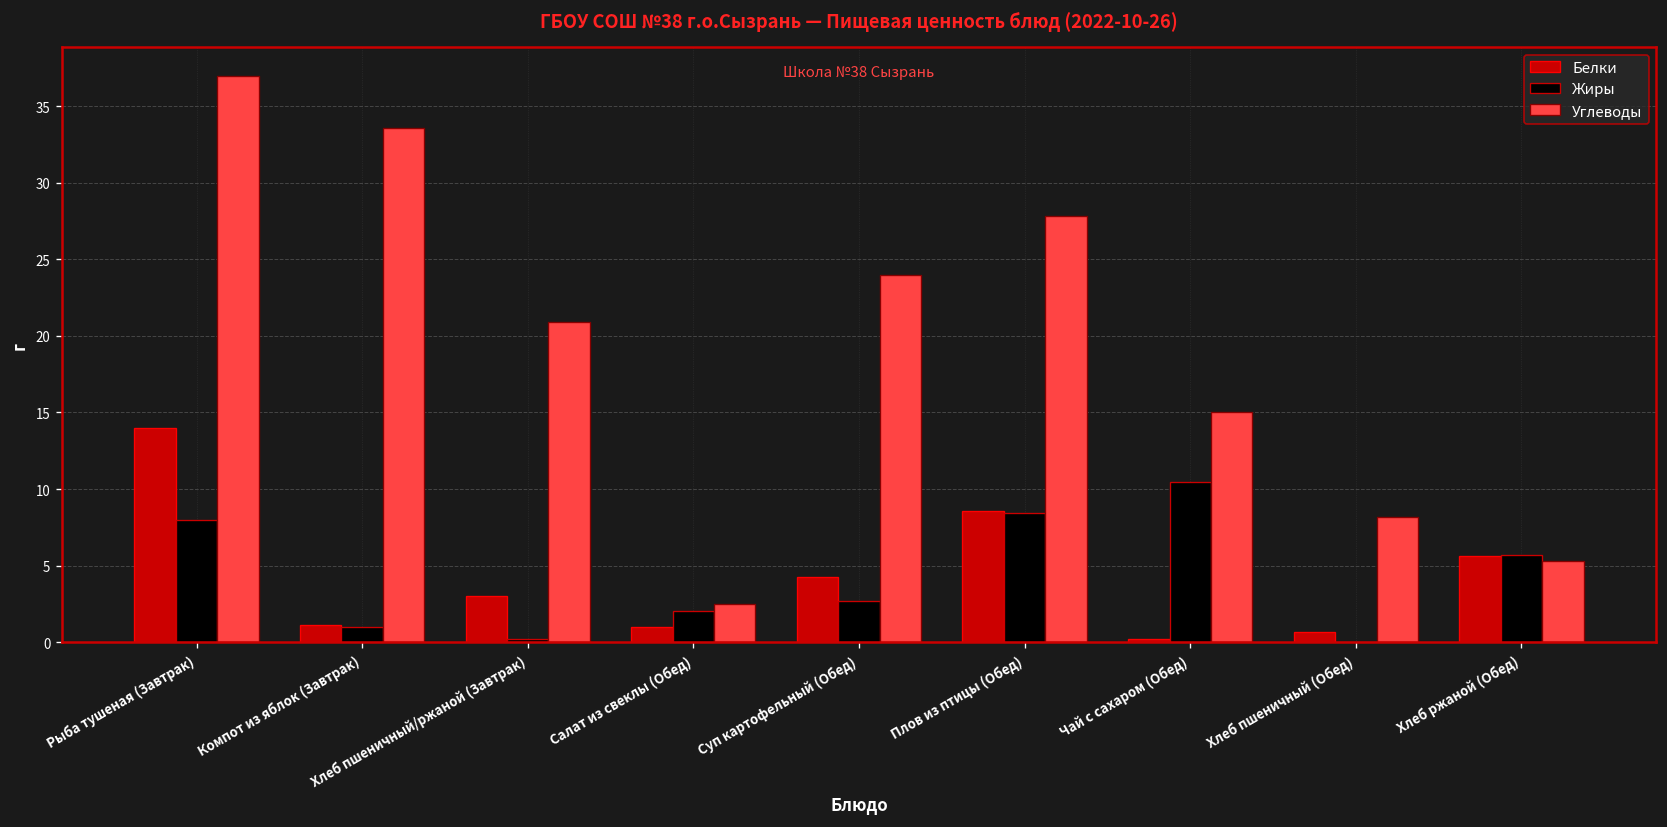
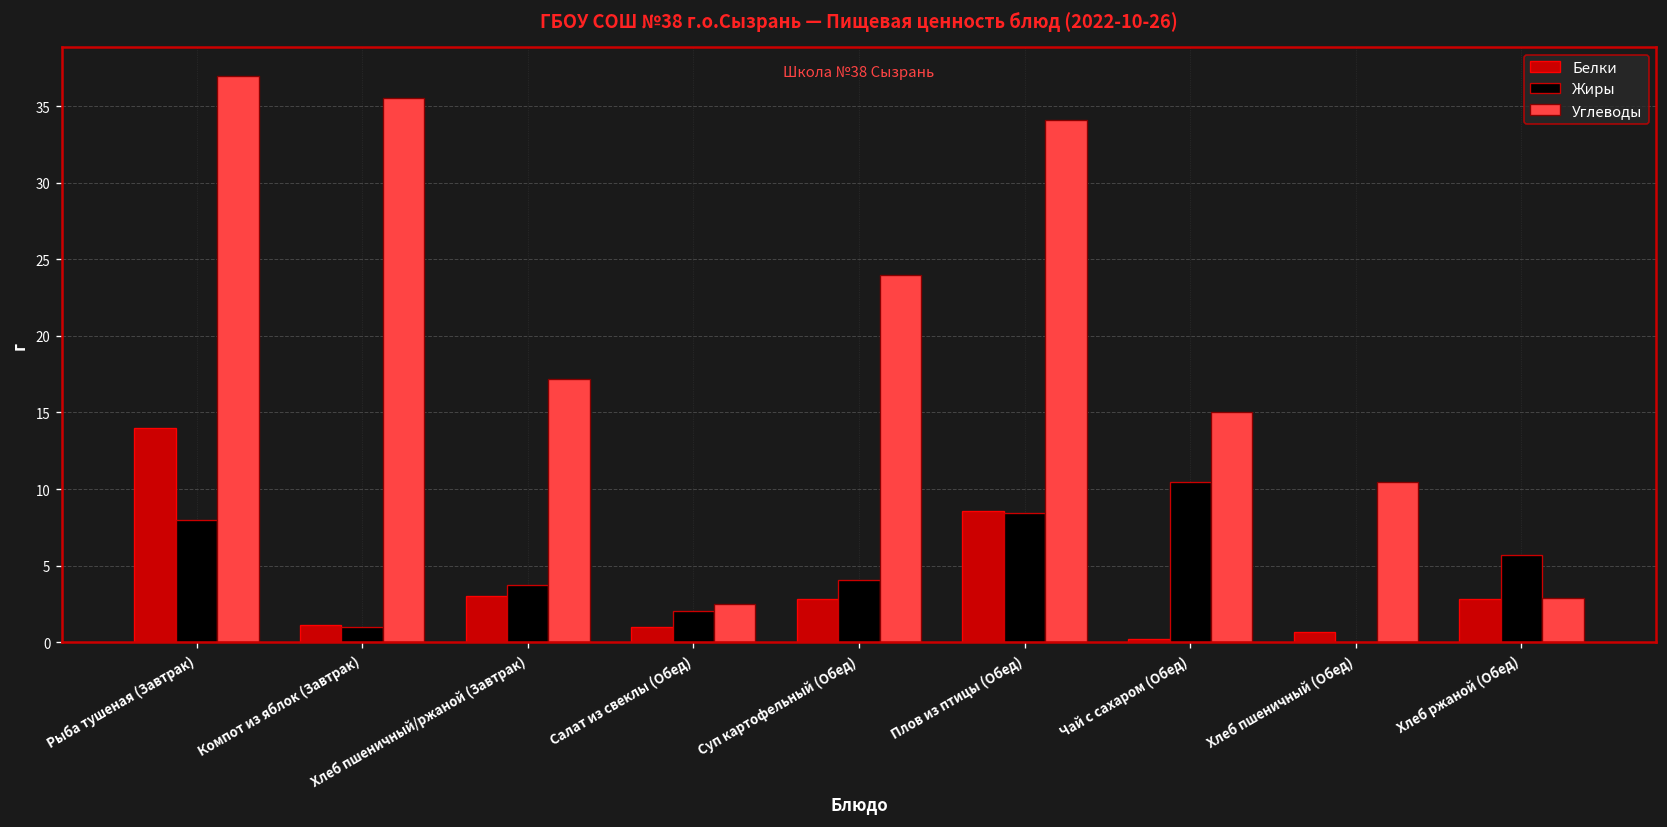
  {
    "Белки": {
      "Рыба тушеная (Завтрак)": 14.0,
      "Компот из яблок (Завтрак)": 1.1,
      "Хлеб пшеничный/ржаной (Завтрак)": 3.0,
      "Салат из свеклы (Обед)": 1.0,
-     "Суп картофельный (Обед)": 4.3,
+     "Суп картофельный (Обед)": 2.8,
      "Плов из птицы (Обед)": 8.6,
      "Чай с сахаром (Обед)": 0.2,
      "Хлеб пшеничный (Обед)": 0.7,
-     "Хлеб ржаной (Обед)": 5.6
+     "Хлеб ржаной (Обед)": 2.8
    },
    "Жиры": {
      "Рыба тушеная (Завтрак)": 8.0,
      "Компот из яблок (Завтрак)": 1.0,
-     "Хлеб пшеничный/ржаной (Завтрак)": 0.2,
+     "Хлеб пшеничный/ржаной (Завтрак)": 3.7,
      "Салат из свеклы (Обед)": 2.0,
-     "Суп картофельный (Обед)": 2.7,
+     "Суп картофельный (Обед)": 4.1,
      "Плов из птицы (Обед)": 8.4,
      "Чай с сахаром (Обед)": 10.5,
      "Хлеб ржаной (Обед)": 5.7
    },
    "Углеводы": {
      "Рыба тушеная (Завтрак)": 37.0,
-     "Компот из яблок (Завтрак)": 33.6,
-     "Хлеб пшеничный/ржаной (Завтрак)": 20.9,
+     "Компот из яблок (Завтрак)": 35.6,
+     "Хлеб пшеничный/ржаной (Завтрак)": 17.2,
      "Салат из свеклы (Обед)": 2.5,
      "Суп картофельный (Обед)": 23.9,
-     "Плов из птицы (Обед)": 27.9,
+     "Плов из птицы (Обед)": 34.1,
      "Чай с сахаром (Обед)": 15.0,
-     "Хлеб пшеничный (Обед)": 8.2,
-     "Хлеб ржаной (Обед)": 5.3
+     "Хлеб пшеничный (Обед)": 10.5,
+     "Хлеб ржаной (Обед)": 2.9
    }
  }
